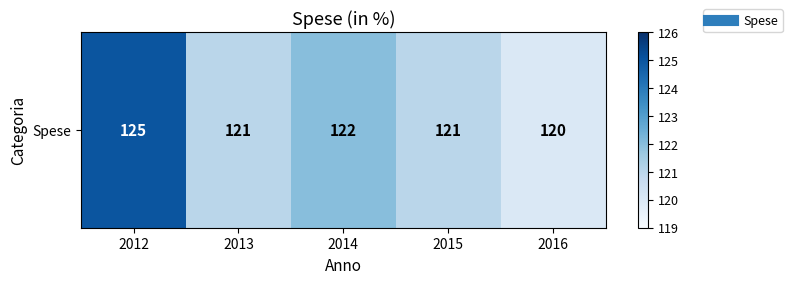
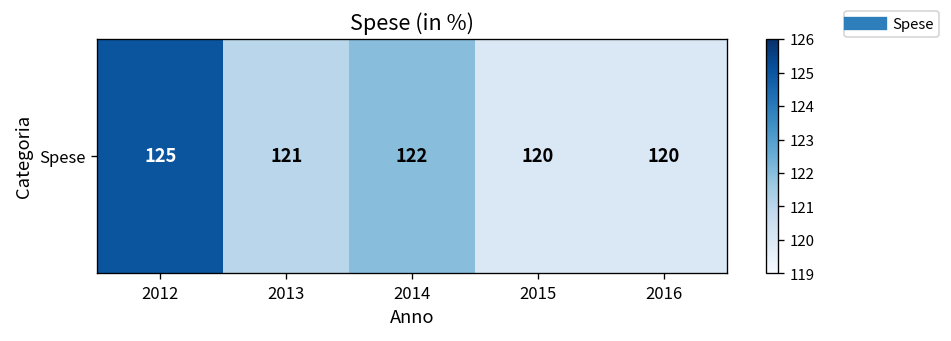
  {
    "Spese": {
      "2012": 125,
      "2013": 121,
      "2014": 122,
-     "2015": 121,
+     "2015": 120,
      "2016": 120
    }
  }
